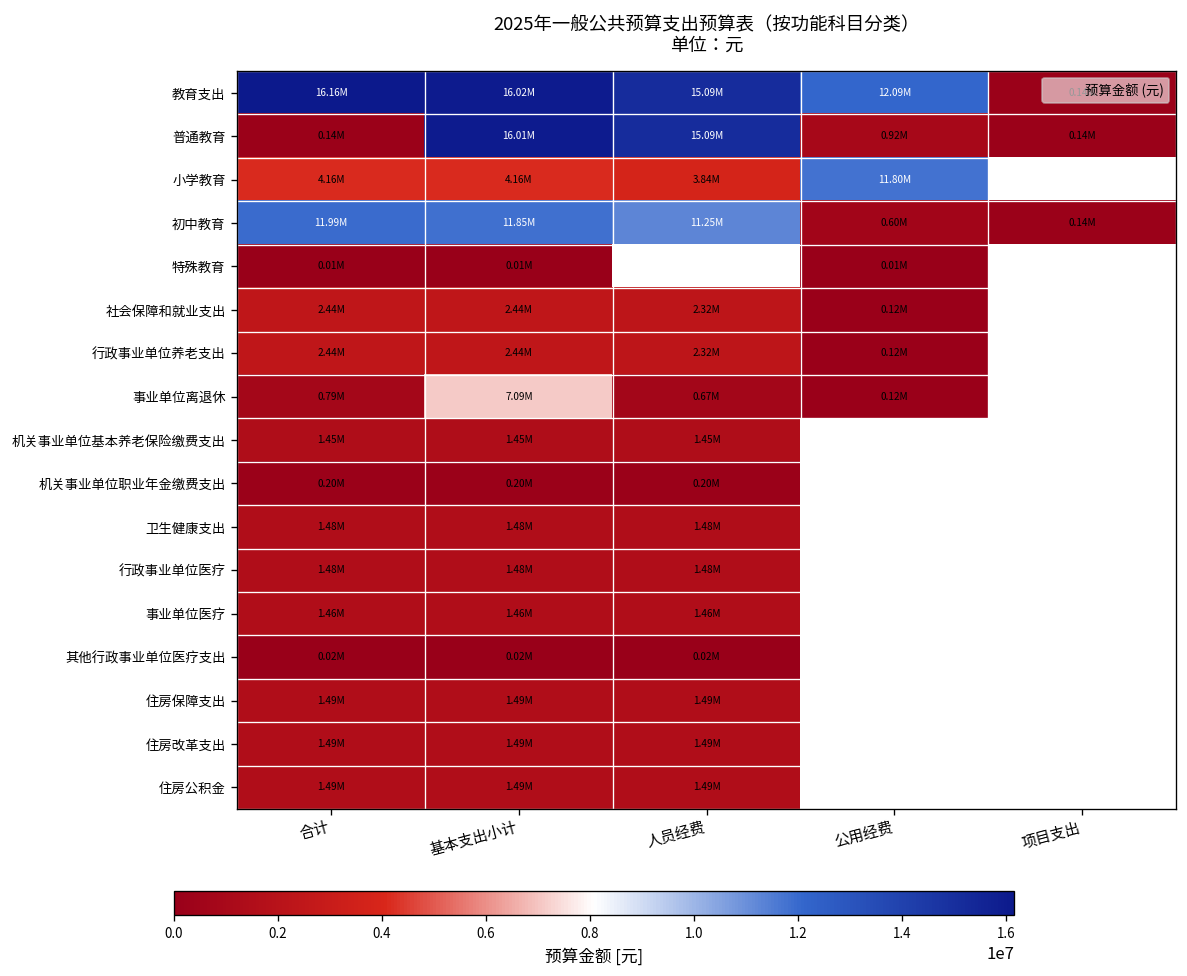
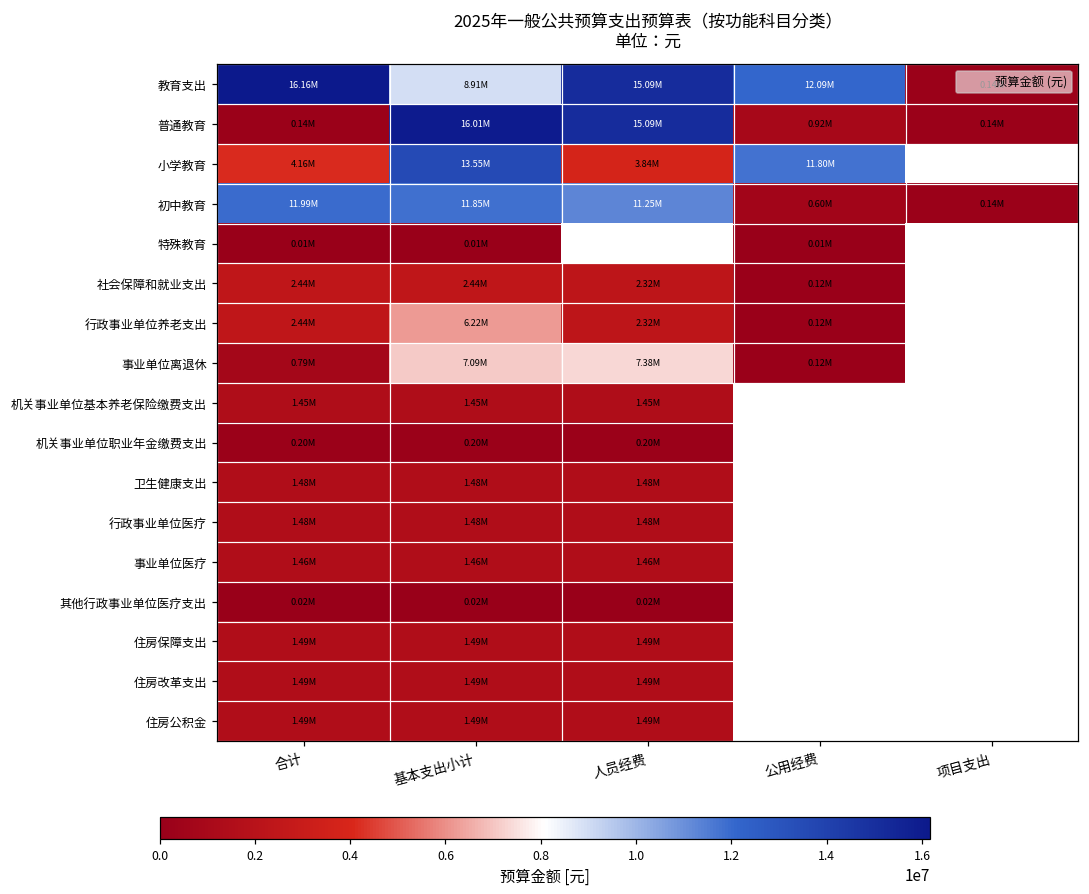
  {
    "教育支出": {
      "合计": "16.16M",
-     "基本支出小计": "16.02M",
+     "基本支出小计": "8.91M",
      "人员经费": "15.09M",
      "公用经费": "12.09M"
    },
    "普通教育": {
      "合计": "0.14M",
      "基本支出小计": "16.01M",
      "人员经费": "15.09M",
      "公用经费": "0.92M",
      "项目支出": "0.14M"
    },
    "小学教育": {
      "合计": "4.16M",
-     "基本支出小计": "4.16M",
+     "基本支出小计": "13.55M",
      "人员经费": "3.84M",
      "公用经费": "11.80M"
    },
    "初中教育": {
      "合计": "11.99M",
      "基本支出小计": "11.85M",
      "人员经费": "11.25M",
      "公用经费": "0.60M",
      "项目支出": "0.14M"
    },
    "特殊教育": {
      "合计": "0.01M",
      "基本支出小计": "0.01M",
      "公用经费": "0.01M"
    },
    "社会保障和就业支出": {
      "合计": "2.44M",
      "基本支出小计": "2.44M",
      "人员经费": "2.32M",
      "公用经费": "0.12M"
    },
    "行政事业单位养老支出": {
      "合计": "2.44M",
-     "基本支出小计": "2.44M",
+     "基本支出小计": "6.22M",
      "人员经费": "2.32M",
      "公用经费": "0.12M"
    },
    "事业单位离退休": {
      "合计": "0.79M",
      "基本支出小计": "7.09M",
-     "人员经费": "0.67M",
+     "人员经费": "7.38M",
      "公用经费": "0.12M"
    },
    "机关事业单位基本养老保险缴费支出": {
      "合计": "1.45M",
      "基本支出小计": "1.45M",
      "人员经费": "1.45M"
    },
    "机关事业单位职业年金缴费支出": {
      "合计": "0.20M",
      "基本支出小计": "0.20M",
      "人员经费": "0.20M"
    },
    "卫生健康支出": {
      "合计": "1.48M",
      "基本支出小计": "1.48M",
      "人员经费": "1.48M"
    },
    "行政事业单位医疗": {
      "合计": "1.48M",
      "基本支出小计": "1.48M",
      "人员经费": "1.48M"
    },
    "事业单位医疗": {
      "合计": "1.46M",
      "基本支出小计": "1.46M",
      "人员经费": "1.46M"
    },
    "其他行政事业单位医疗支出": {
      "合计": "0.02M",
      "基本支出小计": "0.02M",
      "人员经费": "0.02M"
    },
    "住房保障支出": {
      "合计": "1.49M",
      "基本支出小计": "1.49M",
      "人员经费": "1.49M"
    },
    "住房改革支出": {
      "合计": "1.49M",
      "基本支出小计": "1.49M",
      "人员经费": "1.49M"
    },
    "住房公积金": {
      "合计": "1.49M",
      "基本支出小计": "1.49M",
      "人员经费": "1.49M"
    }
  }
